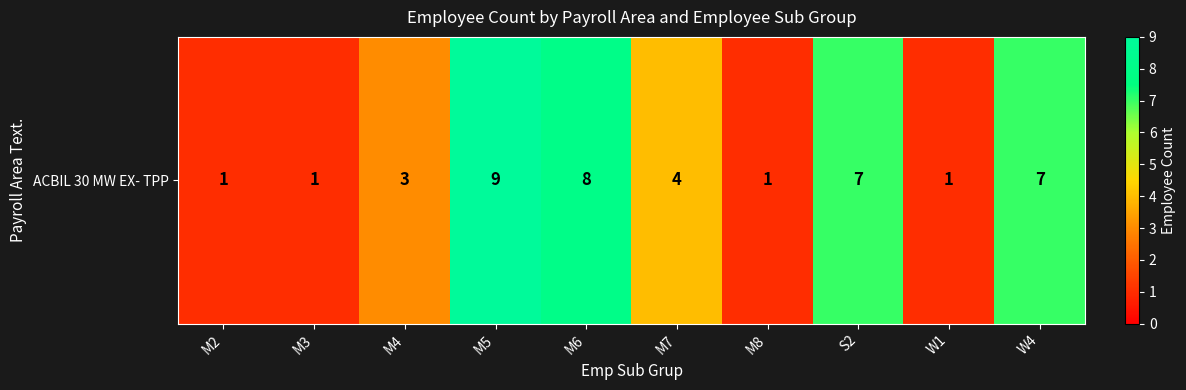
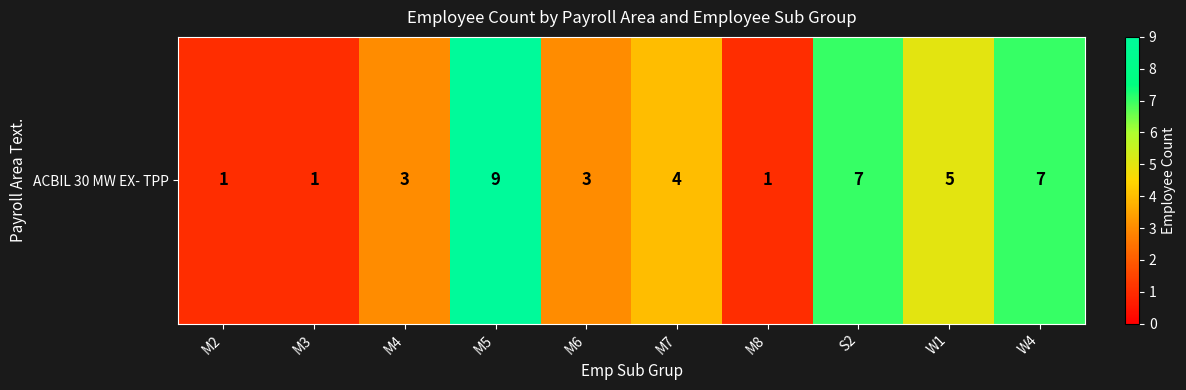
  {
    "ACBIL 30 MW EX- TPP": {
      "M2": 1,
      "M3": 1,
      "M4": 3,
      "M5": 9,
-     "M6": 8,
+     "M6": 3,
      "M7": 4,
      "M8": 1,
      "S2": 7,
-     "W1": 1,
+     "W1": 5,
      "W4": 7
    }
  }
